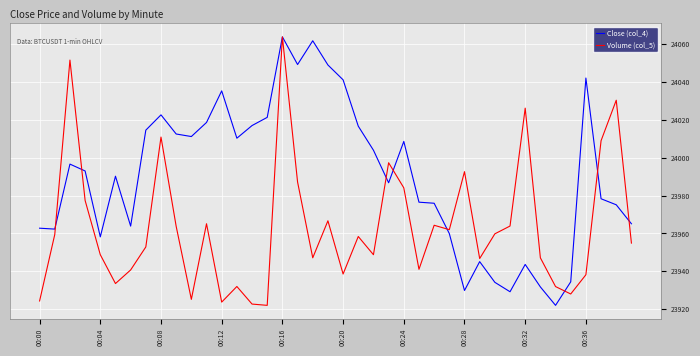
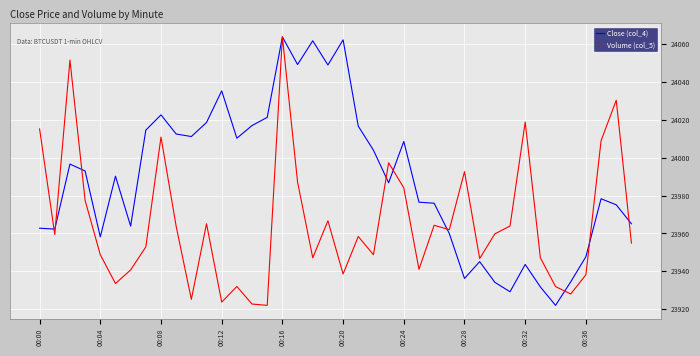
  {
    "Close (col_4)": {
      "00:00": 23963,
      "00:04": 23958,
      "00:08": 24023,
      "00:12": 24035,
-     "00:20": 24041,
+     "00:20": 24062,
      "00:24": 24009,
-     "00:28": 23930,
+     "00:28": 23936,
      "00:32": 23944,
-     "00:36": 24042
+     "00:36": 23948
    },
    "Volume (col_5)": {
-     "00:00": 23924,
+     "00:00": 24015,
      "00:04": 23949,
      "00:08": 24011,
      "00:12": 23924,
      "00:20": 23939,
      "00:24": 23984,
      "00:28": 23993,
-     "00:32": 24026,
+     "00:32": 24019,
      "00:36": 23938
    }
  }
